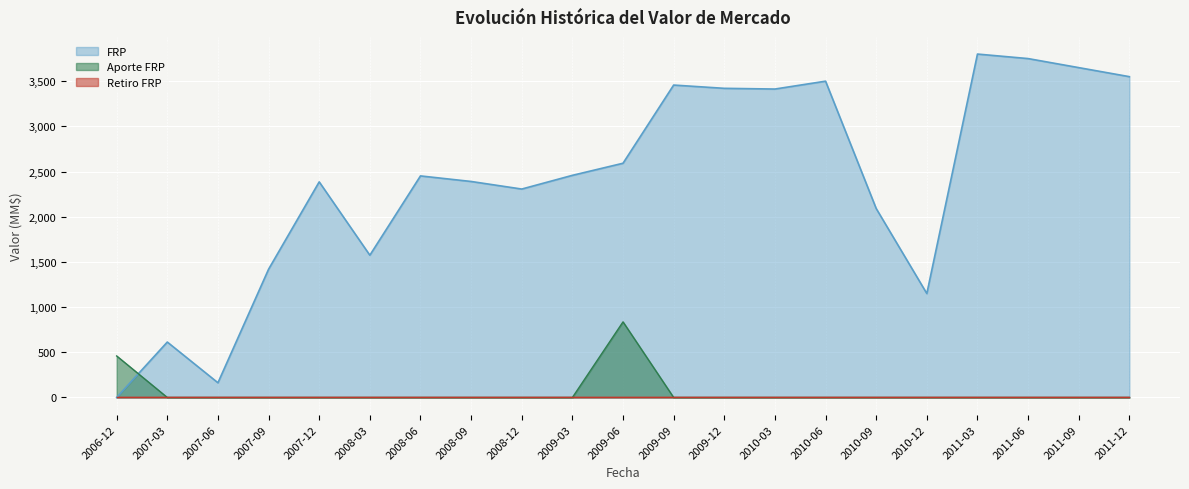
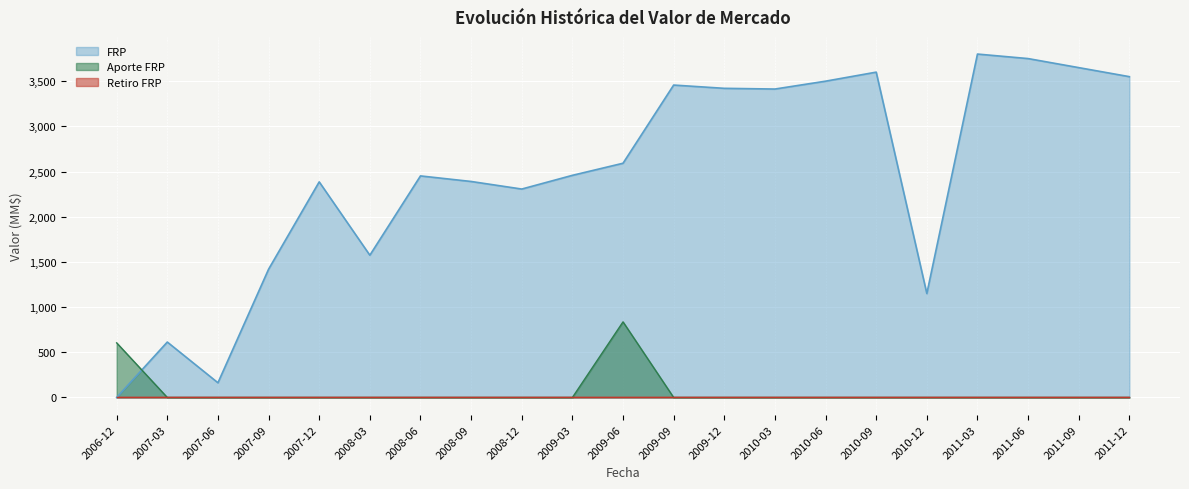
  {
    "FRP": {
      "2007-03": "600",
      "2007-06": "200",
      "2007-09": "1,400",
      "2007-12": "2,400",
      "2008-03": "1,600",
      "2008-06": "2,500",
      "2008-09": "2,400",
      "2008-12": "2,300",
      "2009-03": "2,500",
      "2009-06": "2,600",
      "2009-09": "3,500",
      "2009-12": "3,400",
      "2010-03": "3,400",
      "2010-06": "3,500",
-     "2010-09": "2,100",
+     "2010-09": "3,600",
      "2010-12": "1,200",
      "2011-03": "3,800",
      "2011-06": "3,800",
      "2011-09": "3,700",
      "2011-12": "3,600"
    },
    "Aporte FRP": {
-     "2006-12": "500",
+     "2006-12": "600",
      "2009-06": "800"
    },
    "Retiro FRP": {
      "2009-06": "0"
    }
  }
